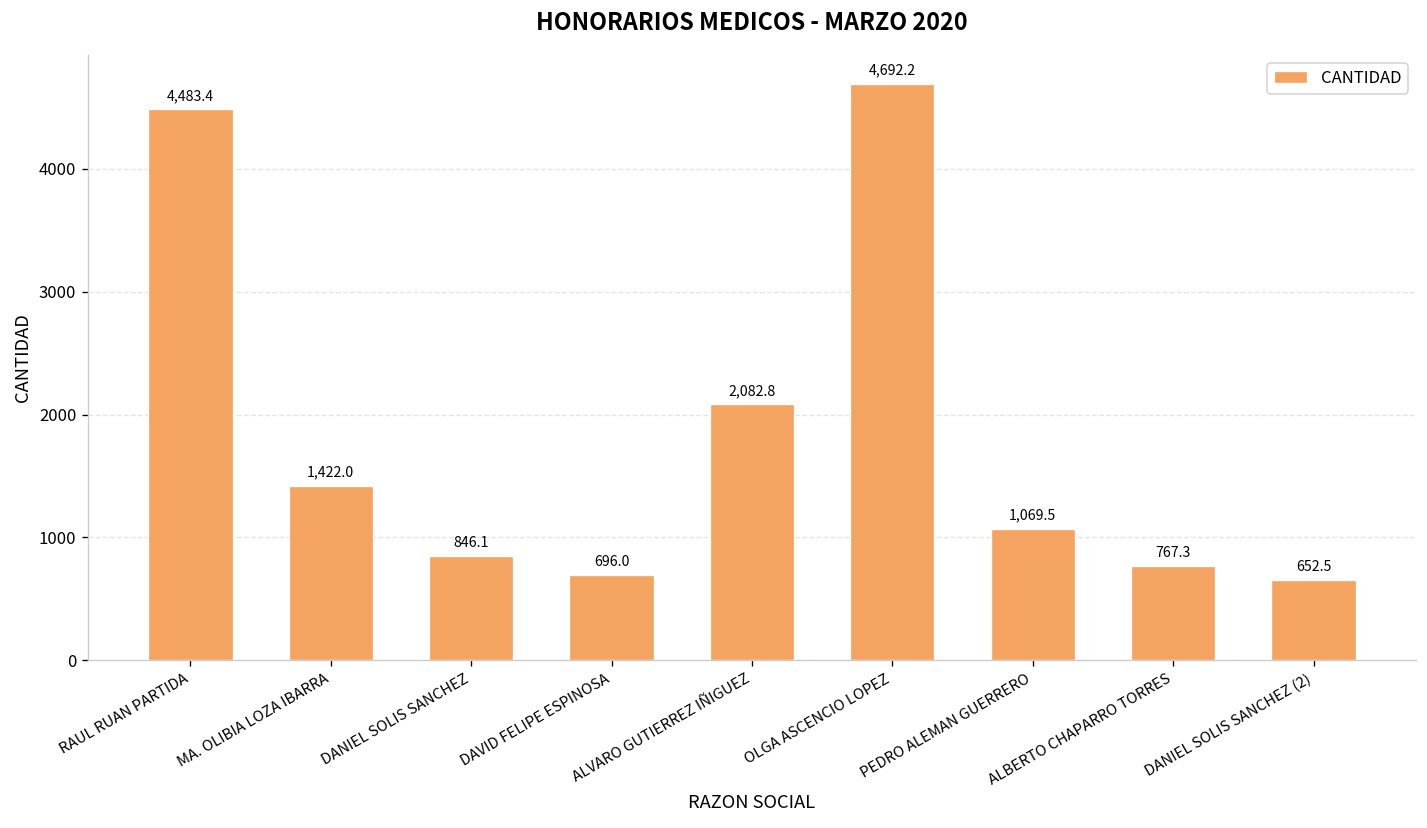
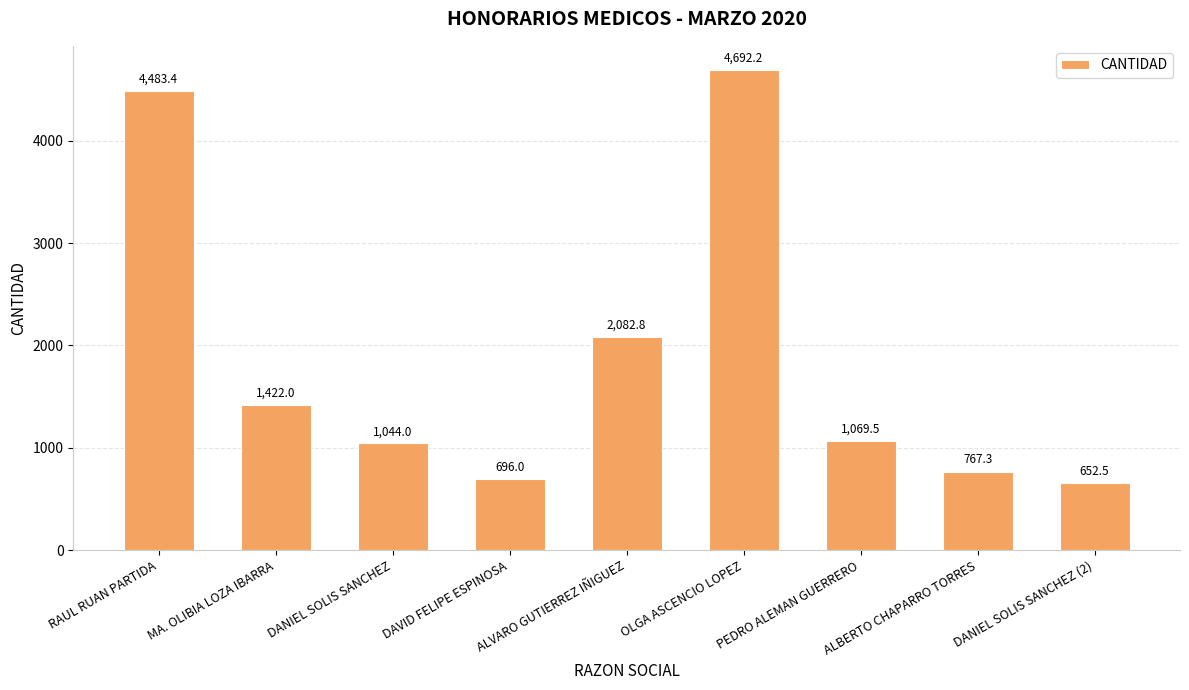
  {
    "RAUL RUAN PARTIDA": "4,483.4",
    "MA. OLIBIA LOZA IBARRA": "1,422.0",
-   "DANIEL SOLIS SANCHEZ": "846.1",
+   "DANIEL SOLIS SANCHEZ": "1,044.0",
    "DAVID FELIPE ESPINOSA": "696.0",
    "ALVARO GUTIERREZ IÑIGUEZ": "2,082.8",
    "OLGA ASCENCIO LOPEZ": "4,692.2",
    "PEDRO ALEMAN GUERRERO": "1,069.5",
    "ALBERTO CHAPARRO TORRES": "767.3",
    "DANIEL SOLIS SANCHEZ (2)": "652.5"
  }
